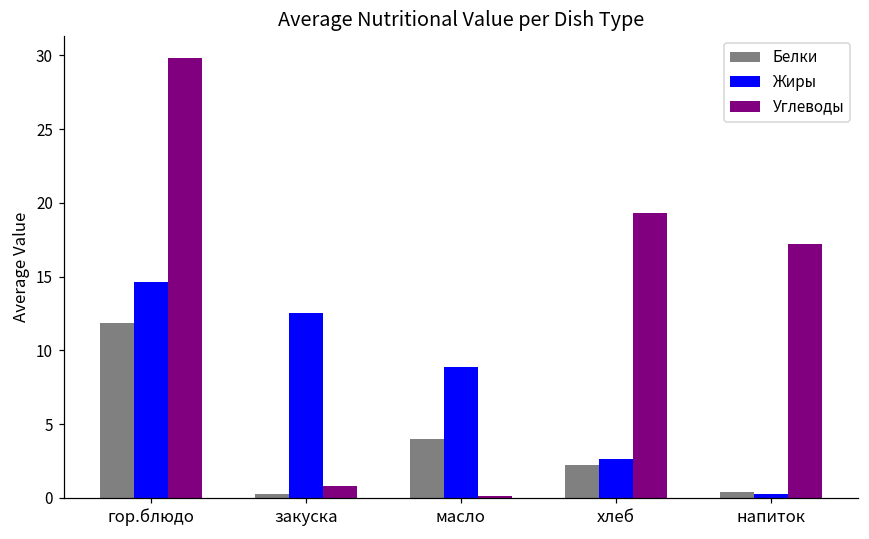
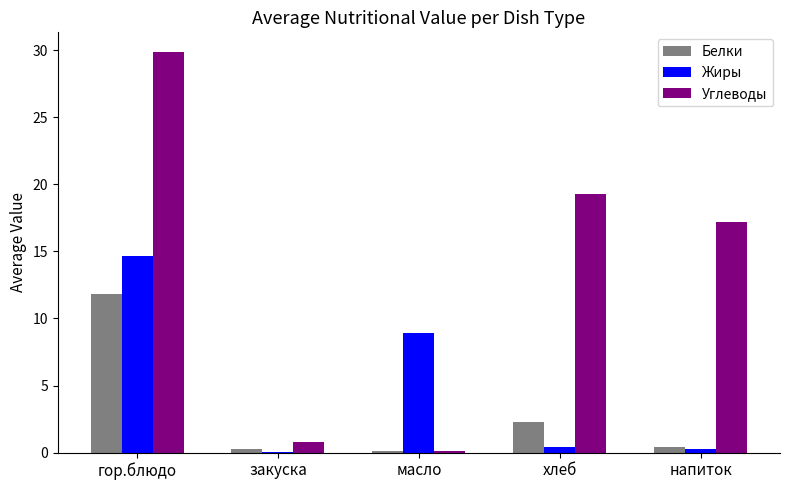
  {
    "Белки": {
      "гор.блюдо": 11.8,
      "закуска": 0.2,
-     "масло": 4.0,
+     "масло": 0.1,
      "хлеб": 2.3,
      "напиток": 0.4
    },
    "Жиры": {
      "гор.блюдо": 14.7,
-     "закуска": 12.6,
+     "закуска": 0.0,
      "масло": 8.9,
-     "хлеб": 2.6,
+     "хлеб": 0.4,
      "напиток": 0.3
    },
    "Углеводы": {
      "гор.блюдо": 29.8,
      "закуска": 0.8,
      "хлеб": 19.3,
      "напиток": 17.2
    }
  }
